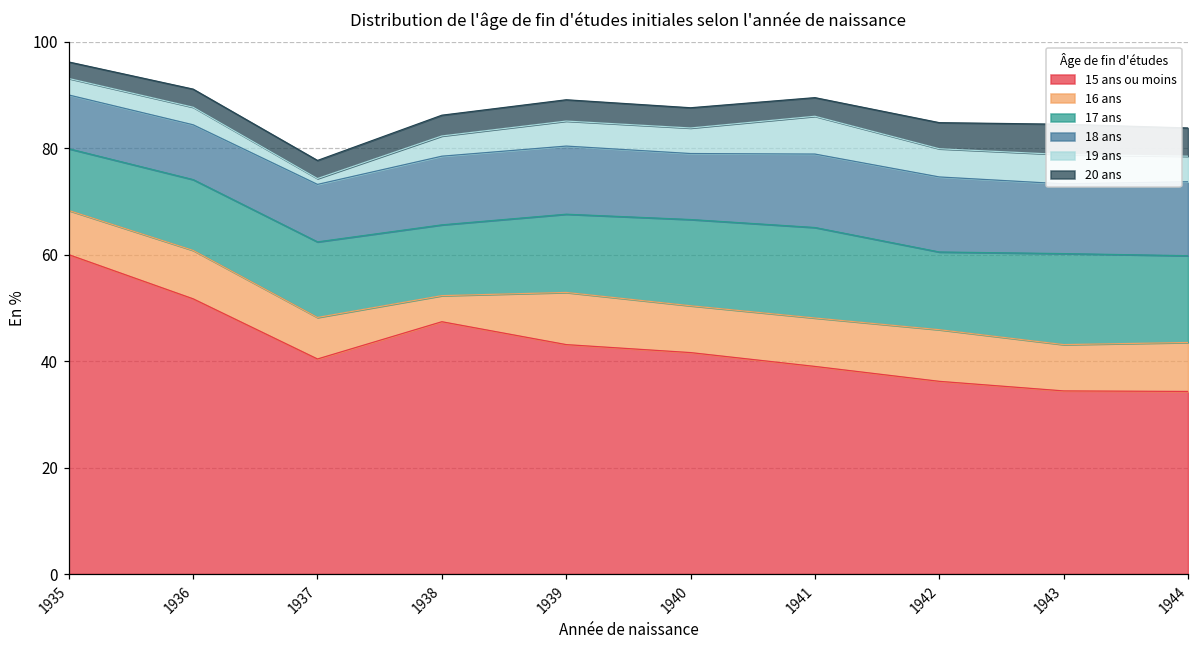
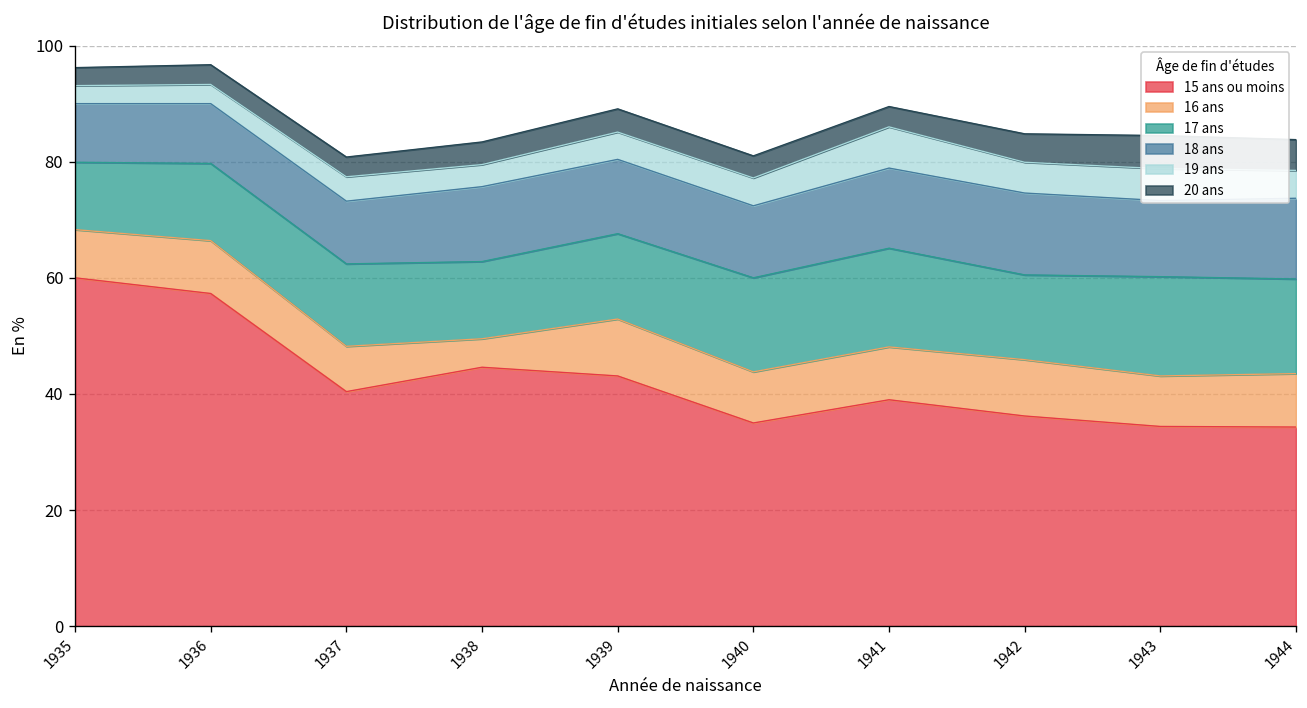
  {
    "15 ans ou moins": {
      "1935": 60,
-     "1936": 52,
+     "1936": 57,
      "1937": 40,
-     "1938": 47,
+     "1938": 45,
      "1939": 43,
-     "1940": 42,
+     "1940": 35,
      "1941": 39,
      "1942": 36,
      "1943": 34,
      "1944": 34
    },
    "16 ans": {
      "1935": 8,
      "1936": 9,
      "1937": 8,
      "1938": 5,
      "1939": 10,
      "1940": 9,
      "1941": 9,
      "1942": 10,
      "1943": 9,
      "1944": 9
    },
    "19 ans": {
      "1935": 3,
      "1936": 3,
-     "1937": 1,
+     "1937": 4,
      "1938": 4,
      "1939": 5,
      "1940": 5,
      "1941": 7,
      "1942": 5,
      "1944": 5
    },
    "20 ans": {
      "1935": 3,
      "1936": 3,
      "1937": 3,
      "1938": 4,
      "1939": 4,
      "1940": 4,
      "1941": 4,
      "1942": 5,
      "1944": 5
    }
  }
